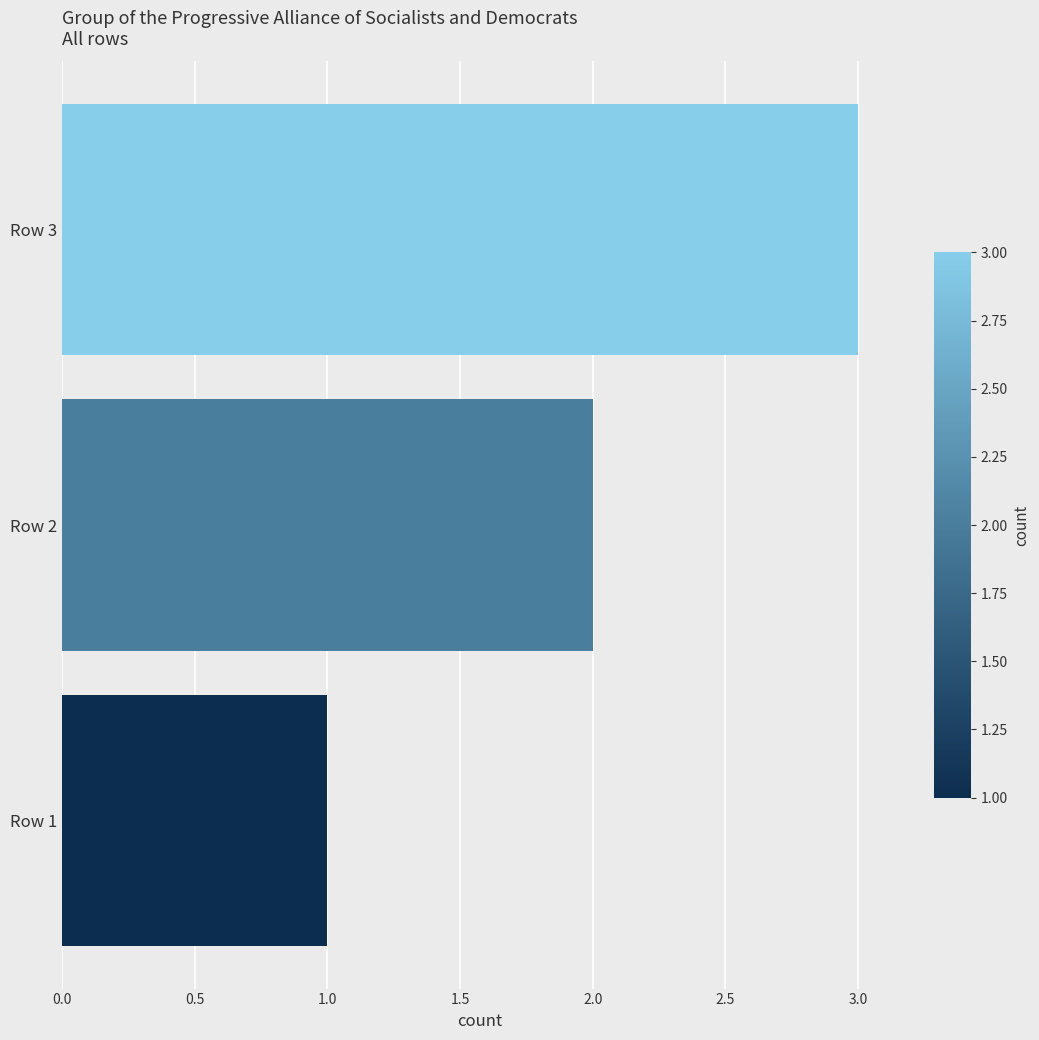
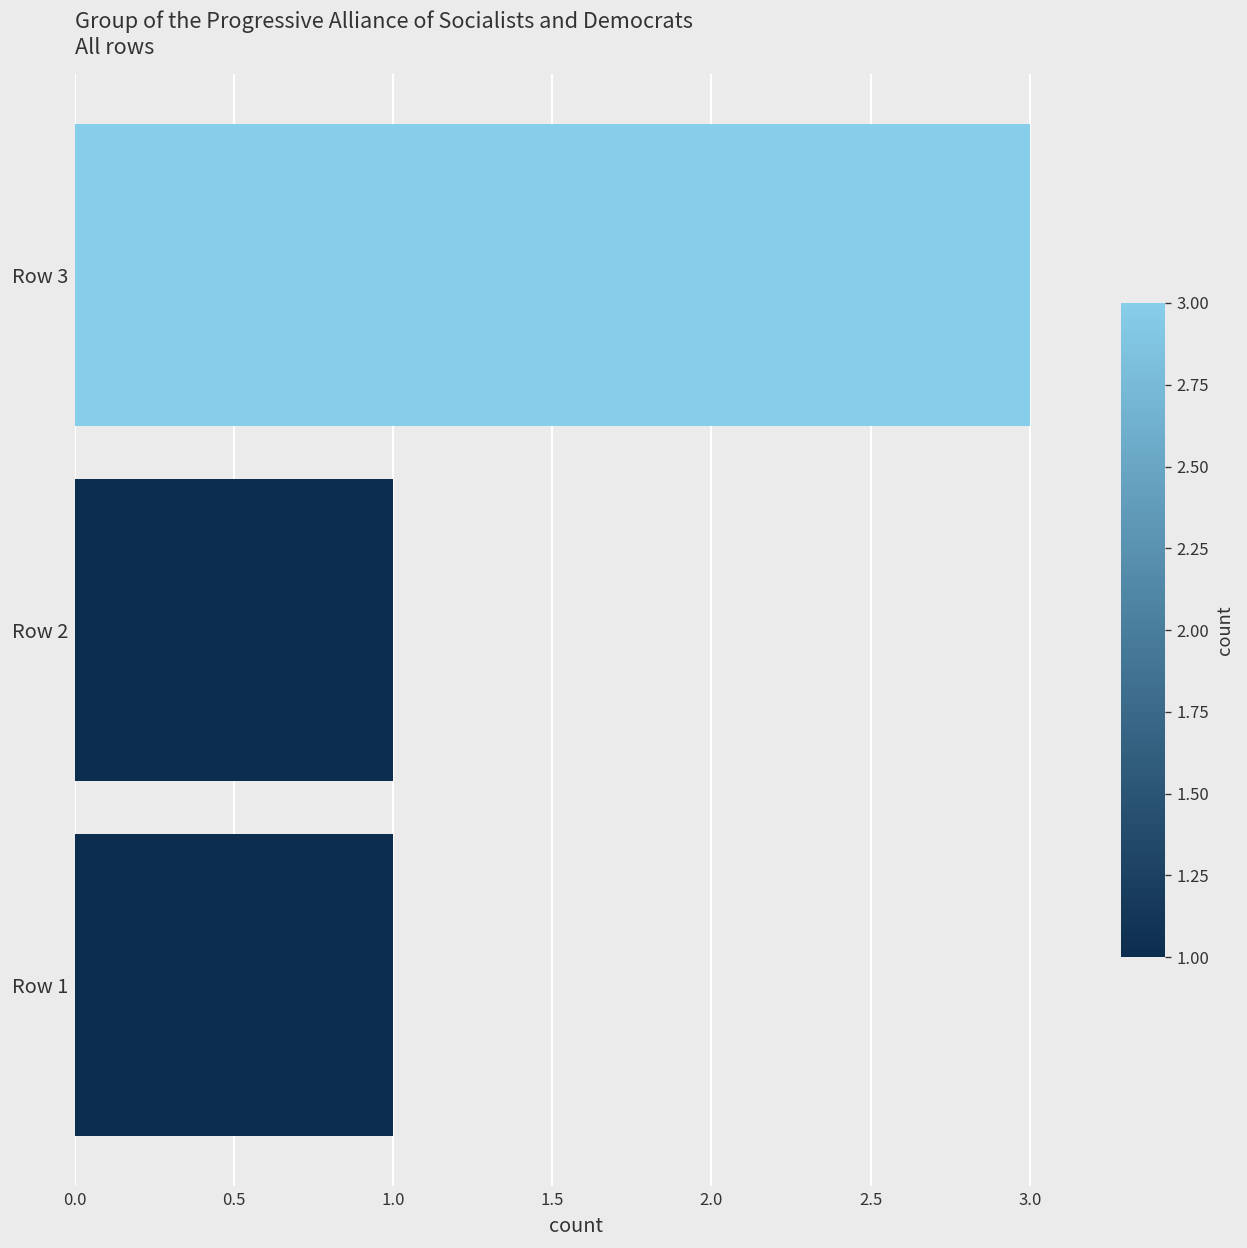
  {
    "Row 3": 3,
-   "Row 2": 2,
+   "Row 2": 1,
    "Row 1": 1
  }
